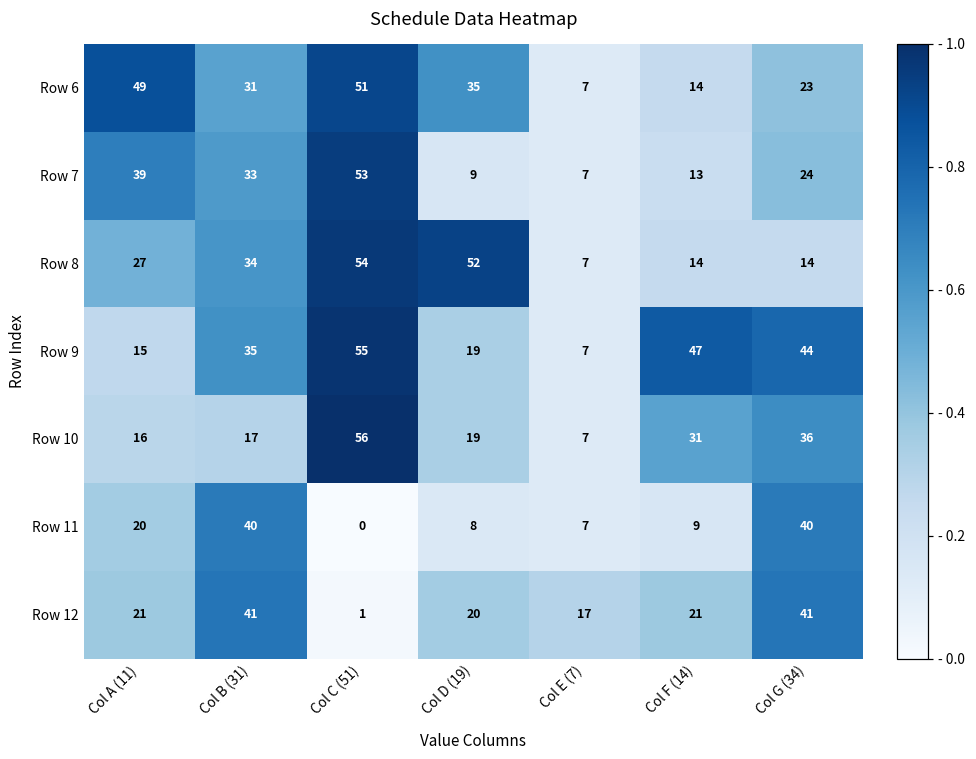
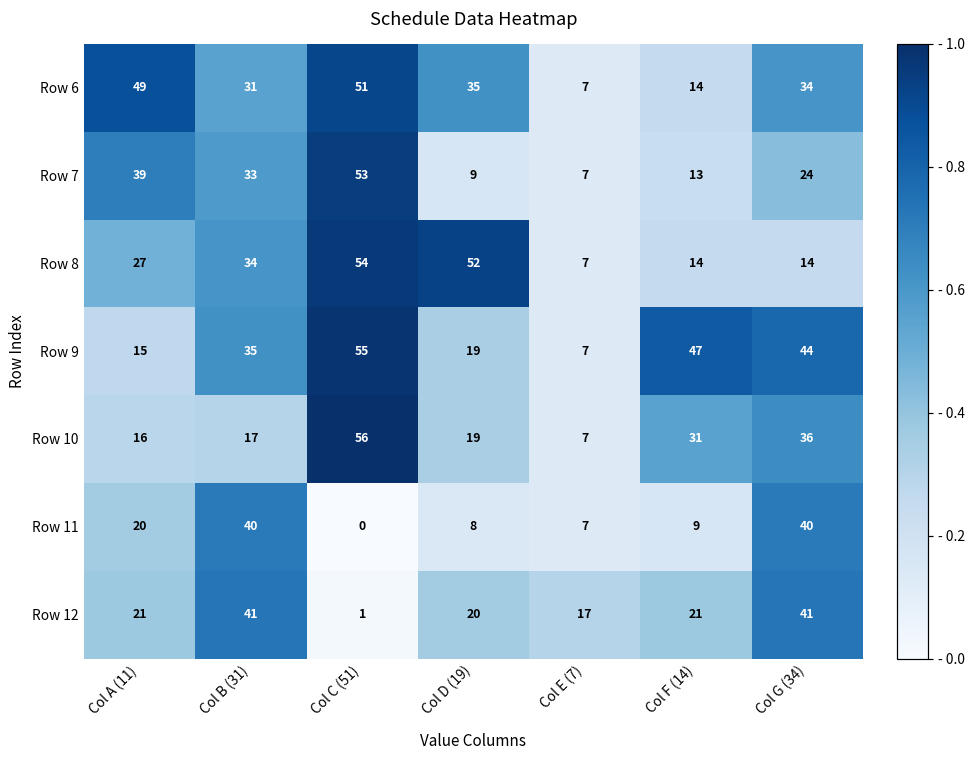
  {
    "Row 6": {
      "Col A (11)": 49,
      "Col B (31)": 31,
      "Col C (51)": 51,
      "Col D (19)": 35,
      "Col E (7)": 7,
      "Col F (14)": 14,
-     "Col G (34)": 23
+     "Col G (34)": 34
    },
    "Row 7": {
      "Col A (11)": 39,
      "Col B (31)": 33,
      "Col C (51)": 53,
      "Col D (19)": 9,
      "Col E (7)": 7,
      "Col F (14)": 13,
      "Col G (34)": 24
    },
    "Row 8": {
      "Col A (11)": 27,
      "Col B (31)": 34,
      "Col C (51)": 54,
      "Col D (19)": 52,
      "Col E (7)": 7,
      "Col F (14)": 14,
      "Col G (34)": 14
    },
    "Row 9": {
      "Col A (11)": 15,
      "Col B (31)": 35,
      "Col C (51)": 55,
      "Col D (19)": 19,
      "Col E (7)": 7,
      "Col F (14)": 47,
      "Col G (34)": 44
    },
    "Row 10": {
      "Col A (11)": 16,
      "Col B (31)": 17,
      "Col C (51)": 56,
      "Col D (19)": 19,
      "Col E (7)": 7,
      "Col F (14)": 31,
      "Col G (34)": 36
    },
    "Row 11": {
      "Col A (11)": 20,
      "Col B (31)": 40,
      "Col C (51)": 0,
      "Col D (19)": 8,
      "Col E (7)": 7,
      "Col F (14)": 9,
      "Col G (34)": 40
    },
    "Row 12": {
      "Col A (11)": 21,
      "Col B (31)": 41,
      "Col C (51)": 1,
      "Col D (19)": 20,
      "Col E (7)": 17,
      "Col F (14)": 21,
      "Col G (34)": 41
    }
  }
